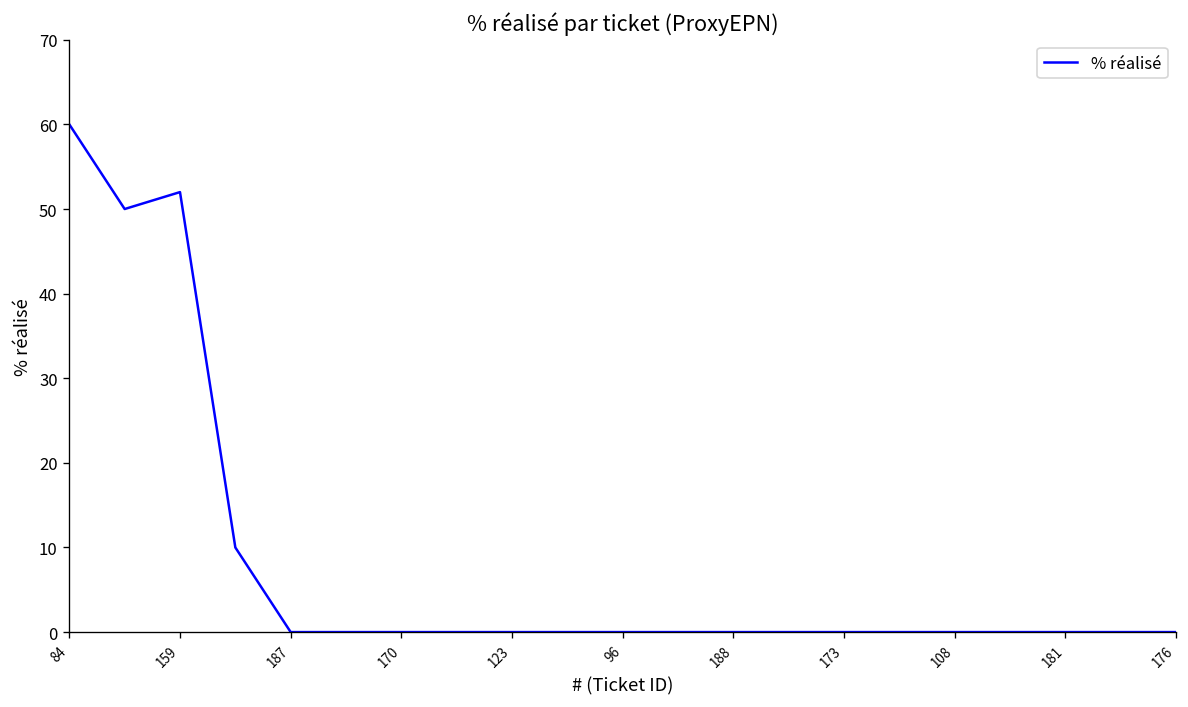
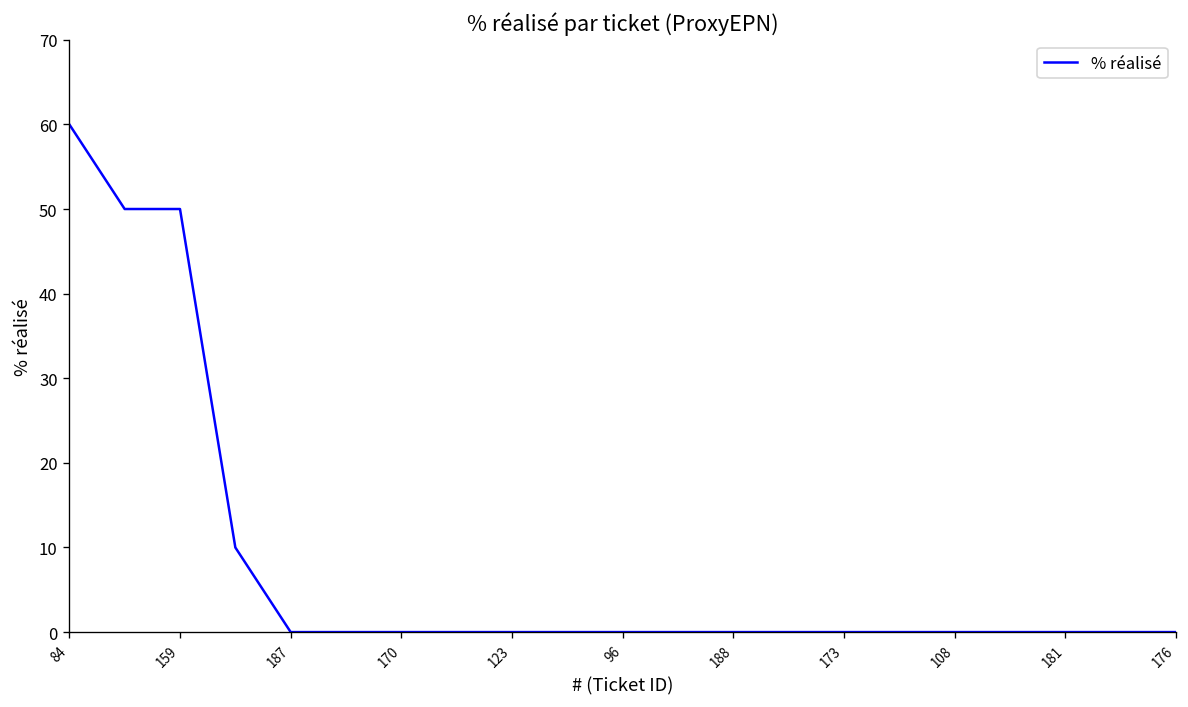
  {
    "84": 60,
-   "159": 52,
+   "159": 50,
    "187": 0,
    "170": 0,
    "123": 0,
    "96": 0,
    "188": 0,
    "173": 0,
    "108": 0,
    "181": 0,
    "176": 0
  }
